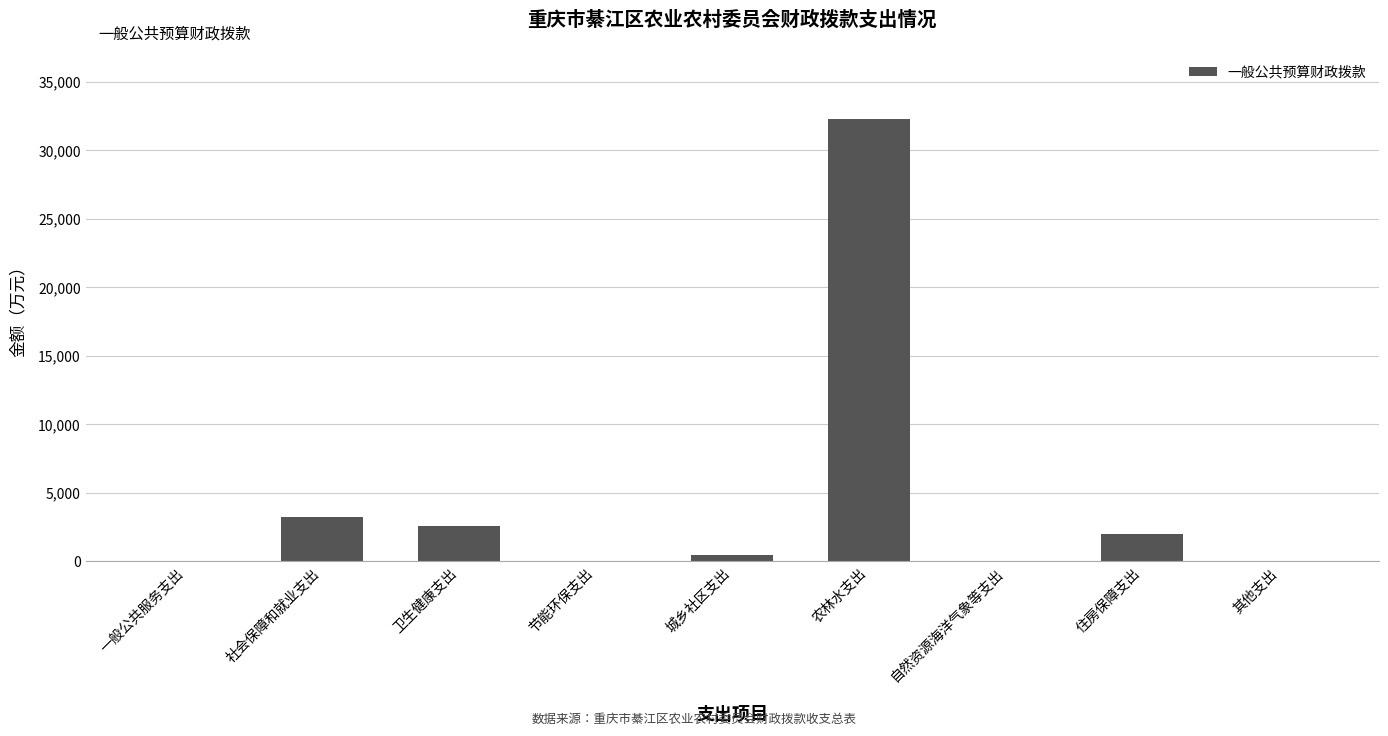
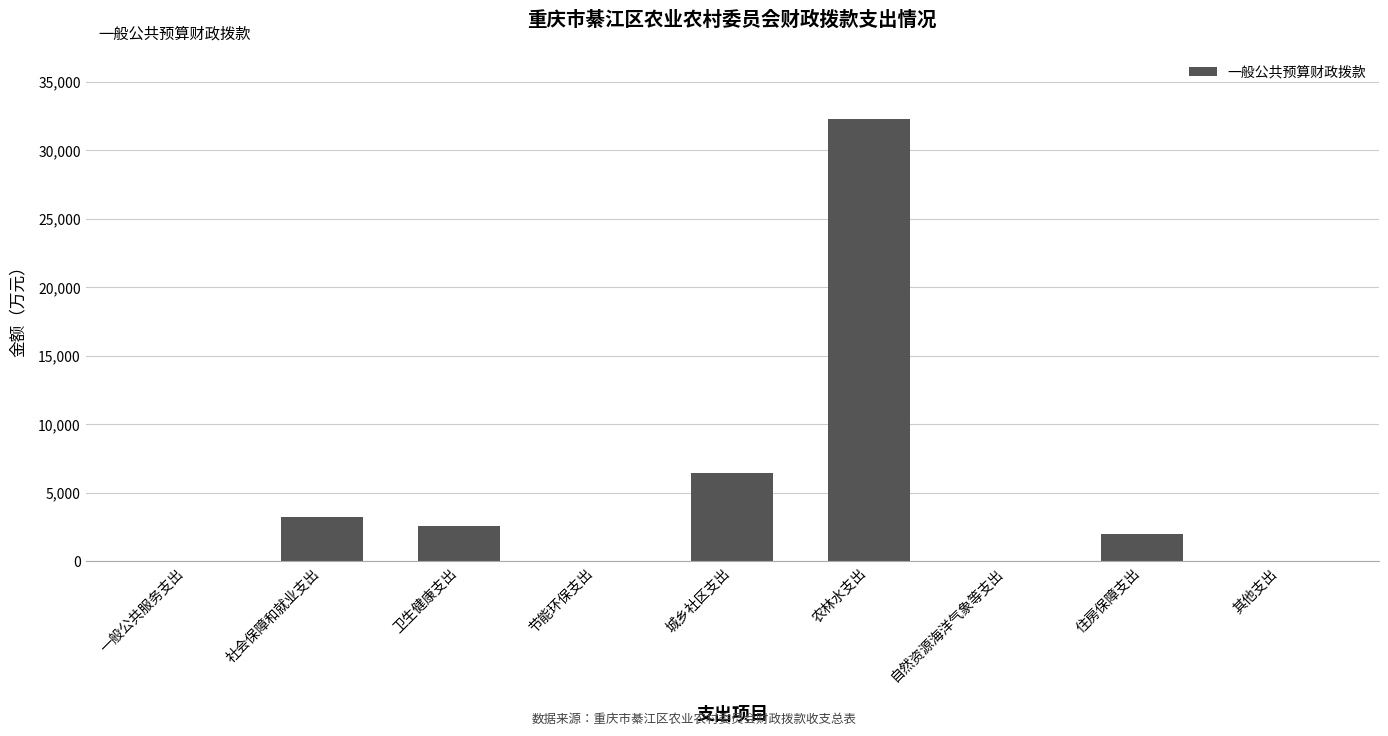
  {
    "一般公共服务支出": "0",
    "社会保障和就业支出": "3,200",
    "卫生健康支出": "2,500",
    "节能环保支出": "0",
-   "城乡社区支出": "400",
+   "城乡社区支出": "6,500",
    "农林水支出": "32,300",
    "自然资源海洋气象等支出": "0",
    "住房保障支出": "2,000",
    "其他支出": "0"
  }
